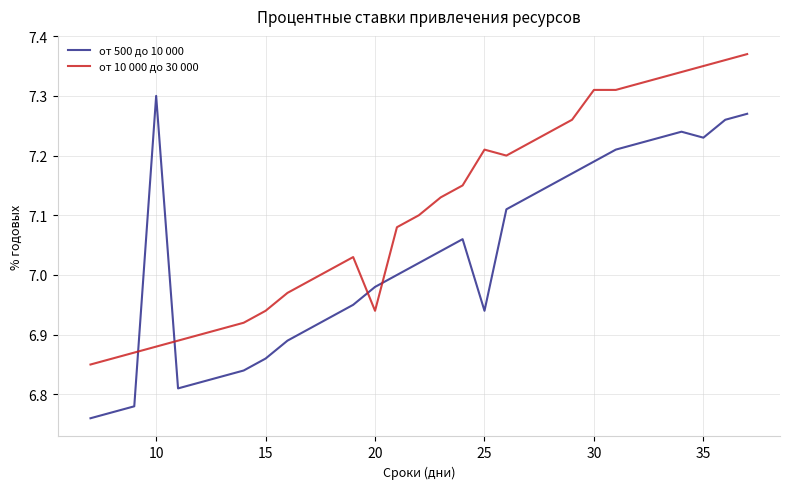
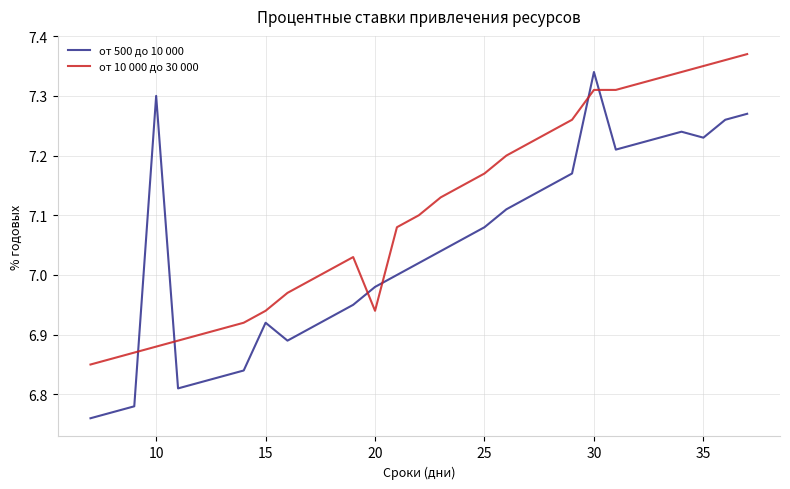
  {
    "от 500 до 10 000": {
      "10": 7.30,
-     "15": 6.86,
+     "15": 6.92,
      "20": 6.98,
-     "25": 6.94,
-     "30": 7.19,
+     "25": 7.08,
+     "30": 7.34,
      "35": 7.23
    },
    "от 10 000 до 30 000": {
      "10": 6.88,
      "15": 6.94,
      "20": 6.94,
-     "25": 7.21,
+     "25": 7.17,
      "30": 7.31,
      "35": 7.35
    }
  }
